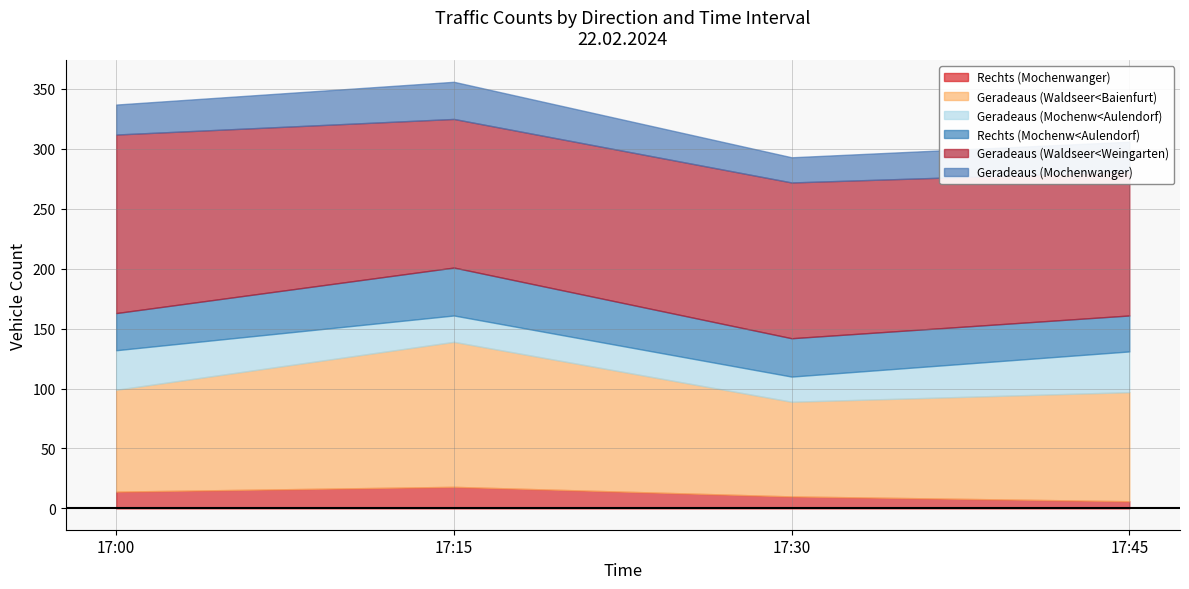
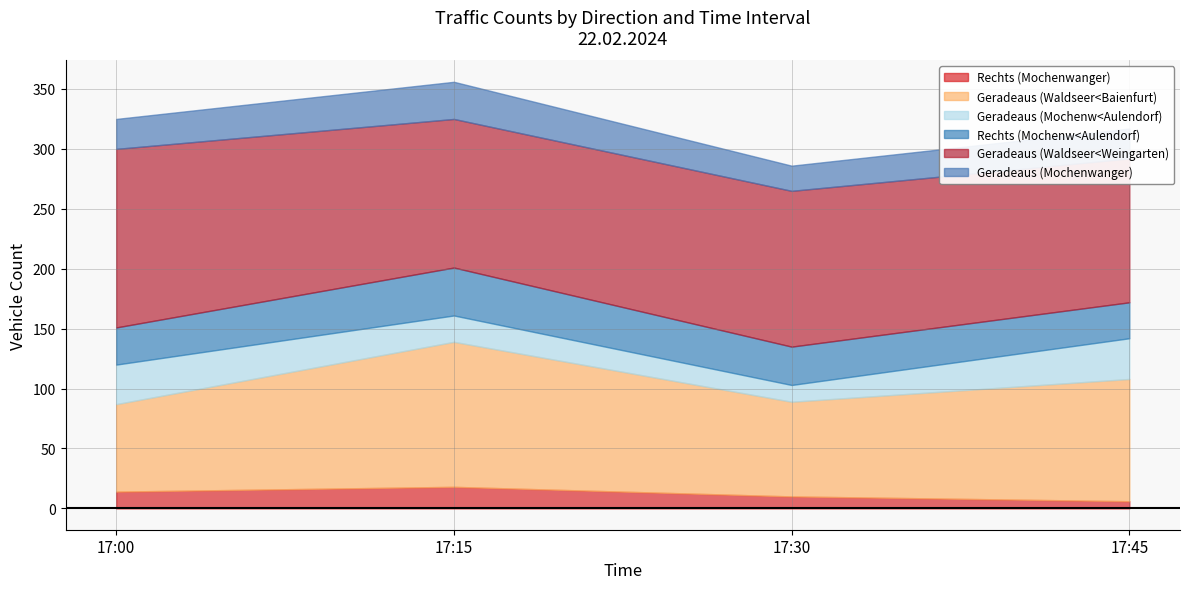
  {
    "Geradeaus (Waldseer<Baienfurt)": {
-     "17:00": 85,
+     "17:00": 73,
      "17:15": 121,
      "17:30": 79,
-     "17:45": 91
+     "17:45": 102
    },
    "Geradeaus (Mochenw<Aulendorf)": {
      "17:00": 33,
      "17:15": 22,
-     "17:30": 21,
+     "17:30": 14,
      "17:45": 34
    }
  }
